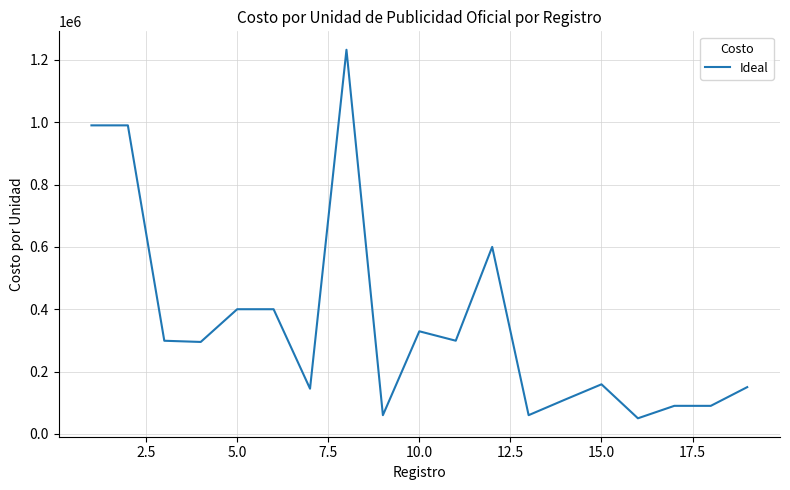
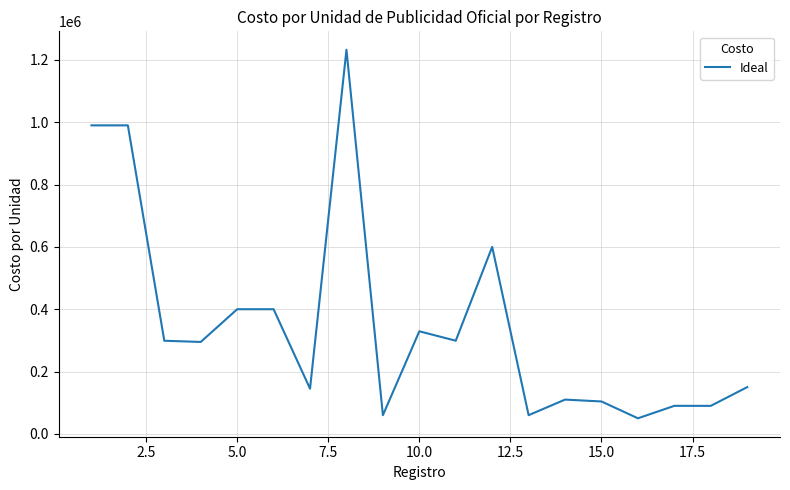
  {
    "5.0": 400000,
    "10.0": 330000,
-   "15.0": 160000
+   "15.0": 100000
  }
